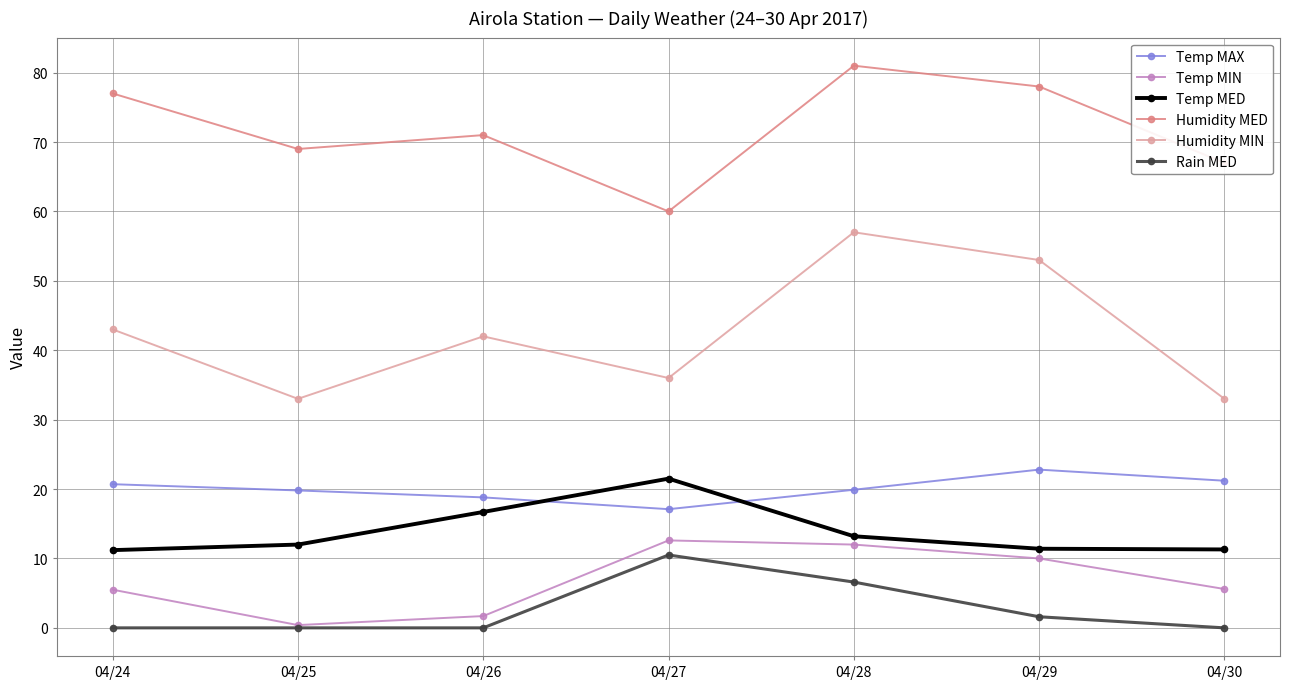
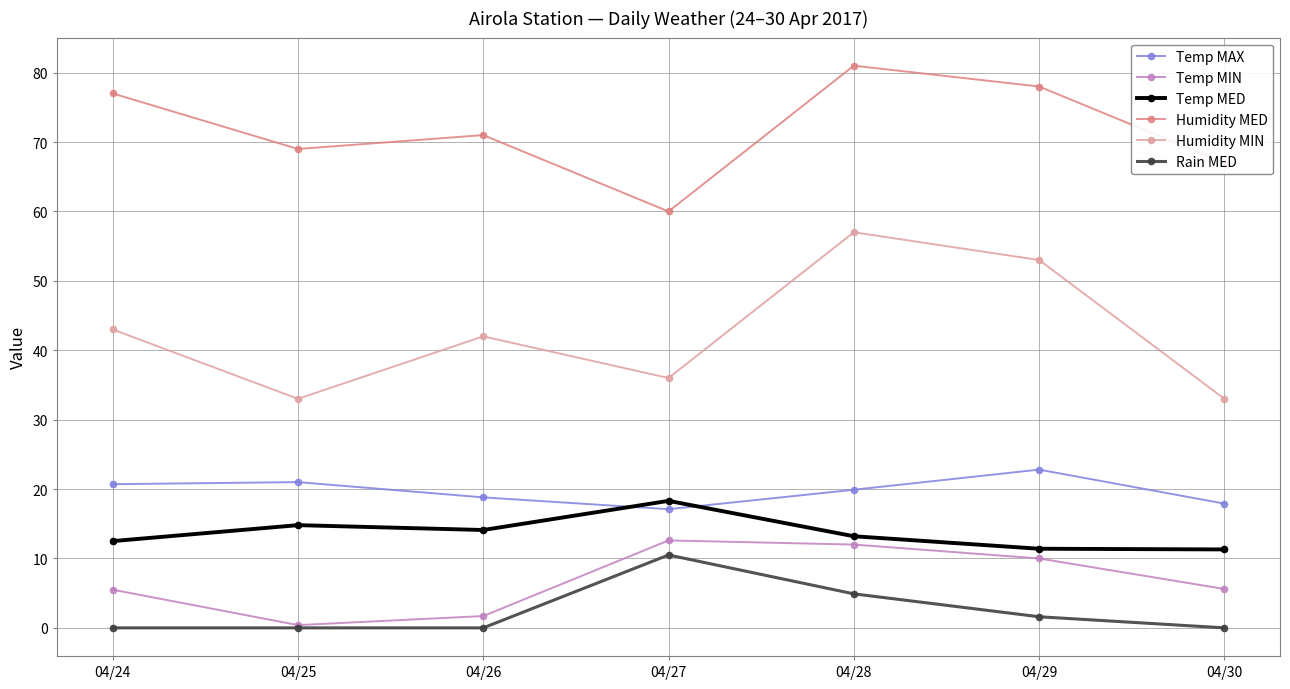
  {
    "Temp MAX": {
      "04/24": 21,
-     "04/25": 20,
+     "04/25": 21,
      "04/26": 19,
      "04/27": 17,
      "04/28": 20,
      "04/29": 23,
-     "04/30": 21
+     "04/30": 18
    },
    "Temp MED": {
-     "04/24": 11,
-     "04/25": 12,
-     "04/26": 17,
-     "04/27": 22,
+     "04/24": 13,
+     "04/25": 15,
+     "04/26": 14,
+     "04/27": 18,
      "04/28": 13,
      "04/29": 11,
      "04/30": 11
    },
    "Rain MED": {
      "04/24": 0,
      "04/25": 0,
      "04/26": 0,
      "04/27": 11,
-     "04/28": 7,
+     "04/28": 5,
      "04/29": 2,
      "04/30": 0
    }
  }
